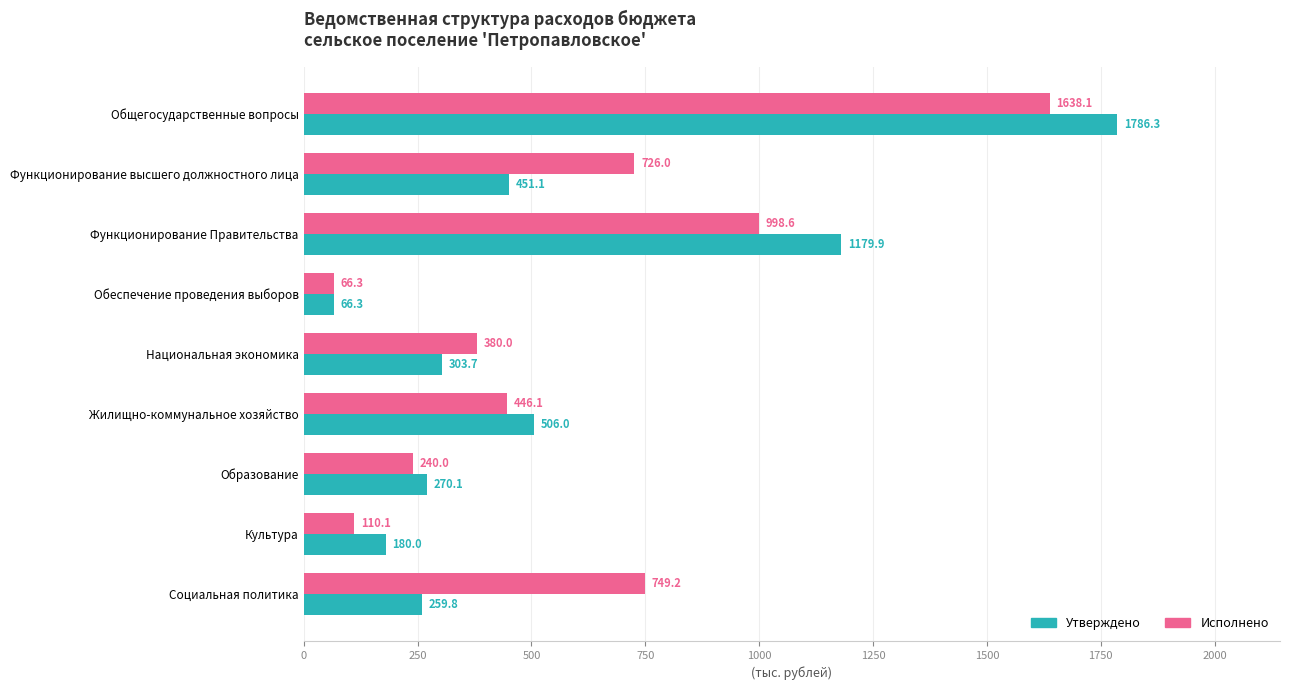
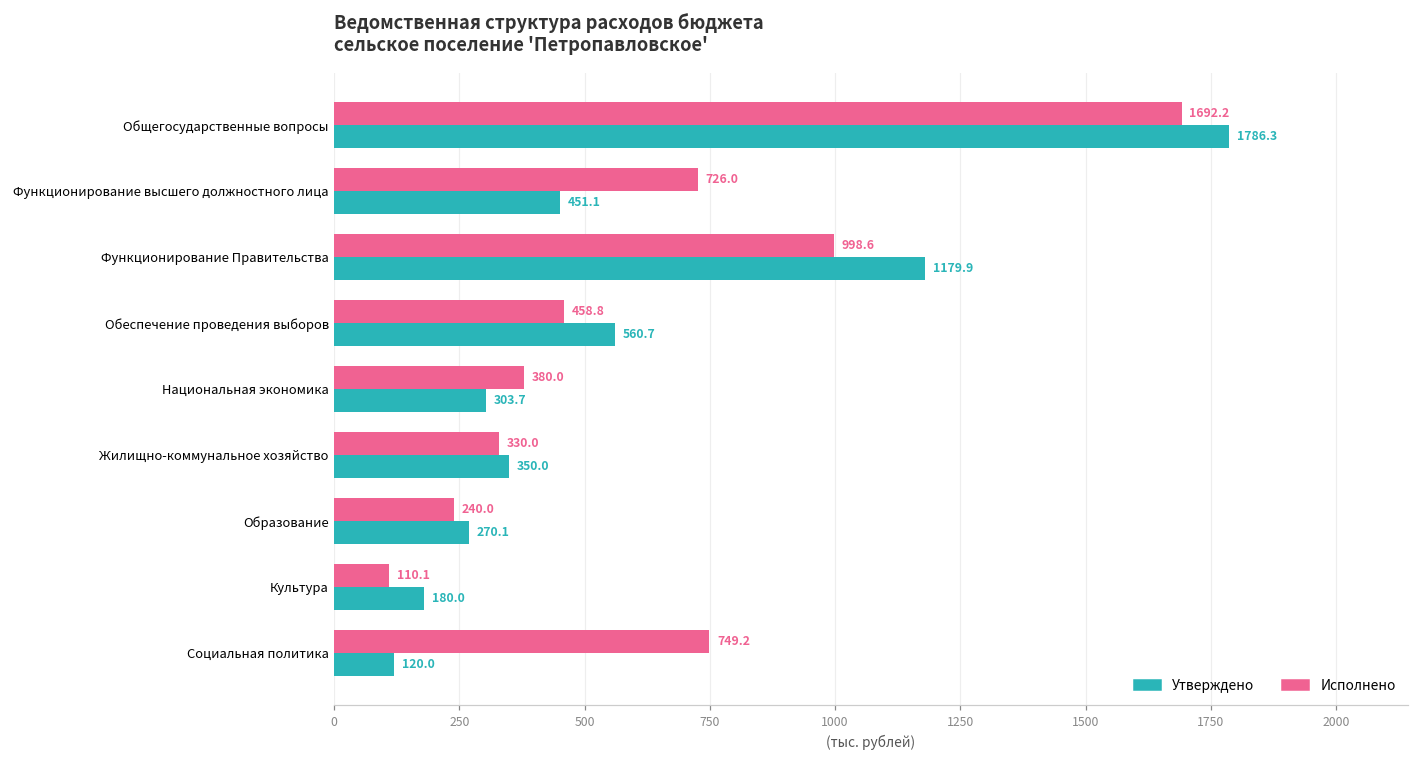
  {
    "Утверждено": {
      "Общегосударственные вопросы": 1786.3,
      "Функционирование высшего должностного лица": 451.1,
      "Функционирование Правительства": 1179.9,
-     "Обеспечение проведения выборов": 66.3,
+     "Обеспечение проведения выборов": 560.7,
      "Национальная экономика": 303.7,
-     "Жилищно-коммунальное хозяйство": 506.0,
+     "Жилищно-коммунальное хозяйство": 350.0,
      "Образование": 270.1,
      "Культура": 180.0,
-     "Социальная политика": 259.8
+     "Социальная политика": 120.0
    },
    "Исполнено": {
-     "Общегосударственные вопросы": 1638.1,
+     "Общегосударственные вопросы": 1692.2,
      "Функционирование высшего должностного лица": 726.0,
      "Функционирование Правительства": 998.6,
-     "Обеспечение проведения выборов": 66.3,
+     "Обеспечение проведения выборов": 458.8,
      "Национальная экономика": 380.0,
-     "Жилищно-коммунальное хозяйство": 446.1,
+     "Жилищно-коммунальное хозяйство": 330.0,
      "Образование": 240.0,
      "Культура": 110.1,
      "Социальная политика": 749.2
    }
  }
